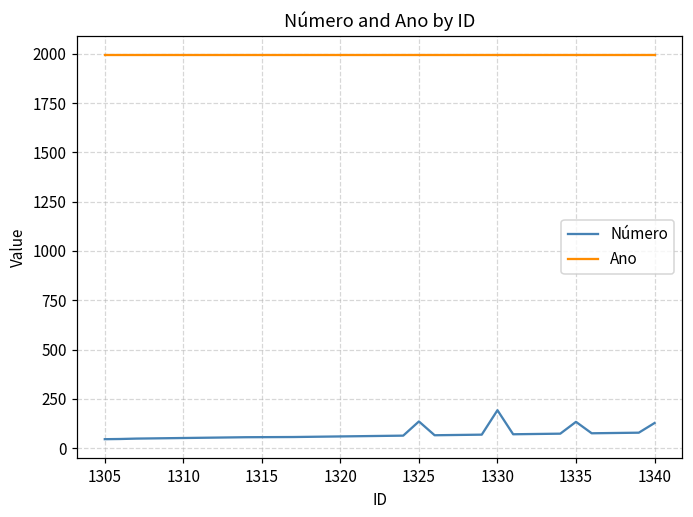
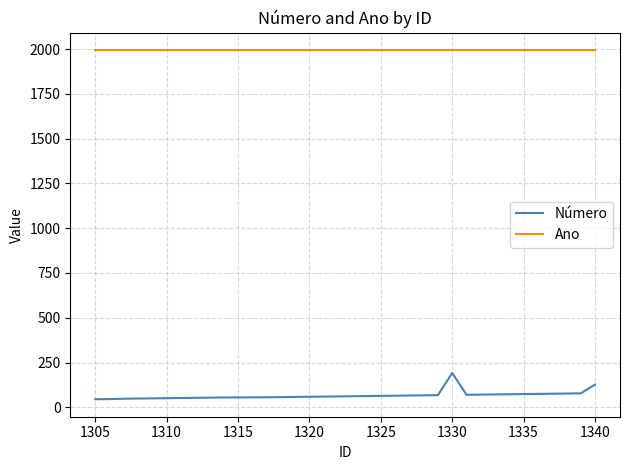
  {
    "Número": {
      "1305": 50,
      "1310": 50,
      "1320": 60,
-     "1325": 140,
+     "1325": 60,
      "1330": 190,
-     "1335": 130,
+     "1335": 70,
      "1340": 130
    },
    "Ano": {
      "1305": 1990,
      "1310": 1990,
      "1320": 1990,
      "1325": 1990,
      "1330": 1990,
      "1335": 1990,
      "1340": 1990
    }
  }
